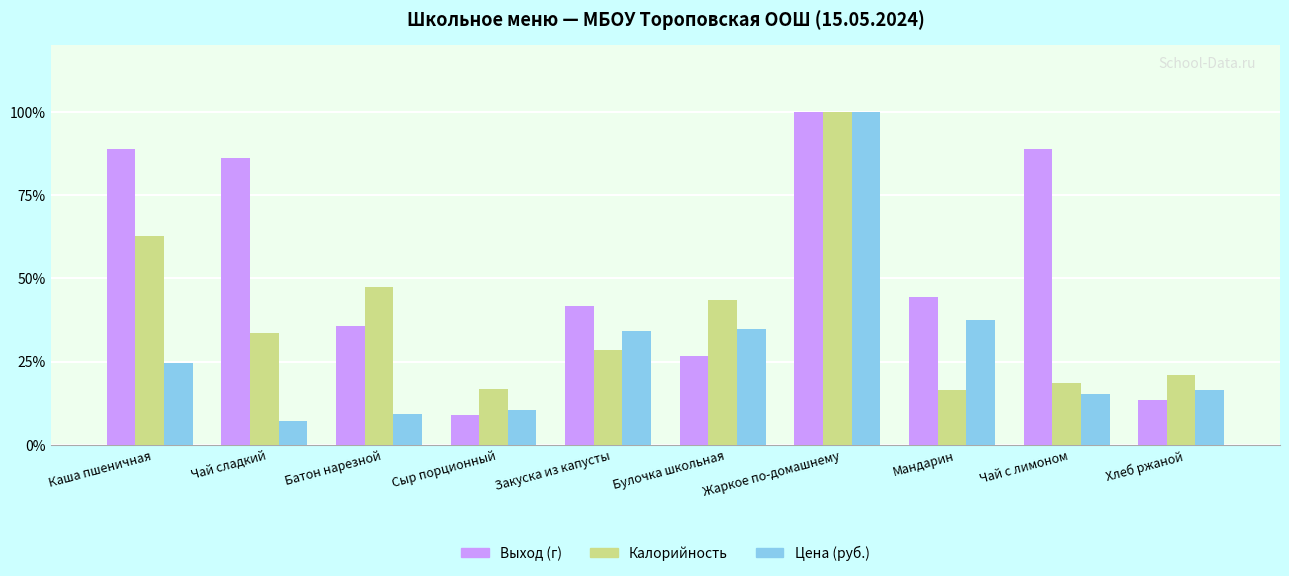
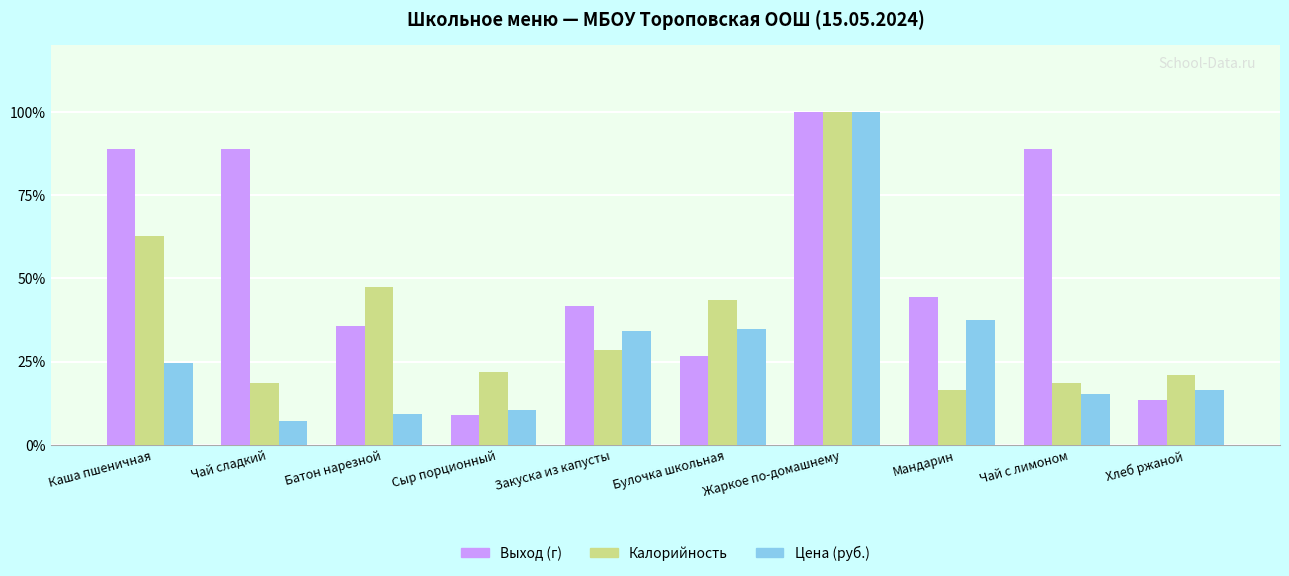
  {
    "Выход (г)": {
      "Каша пшеничная": "89%",
-     "Чай сладкий": "86%",
+     "Чай сладкий": "89%",
      "Батон нарезной": "36%",
      "Сыр порционный": "9%",
      "Закуска из капусты": "42%",
      "Булочка школьная": "27%",
      "Жаркое по-домашнему": "100%",
      "Мандарин": "44%",
      "Чай с лимоном": "89%",
      "Хлеб ржаной": "13%"
    },
    "Калорийность": {
      "Каша пшеничная": "63%",
-     "Чай сладкий": "34%",
+     "Чай сладкий": "19%",
      "Батон нарезной": "47%",
-     "Сыр порционный": "17%",
+     "Сыр порционный": "22%",
      "Закуска из капусты": "28%",
      "Булочка школьная": "44%",
      "Жаркое по-домашнему": "100%",
      "Мандарин": "17%",
      "Чай с лимоном": "19%",
      "Хлеб ржаной": "21%"
    },
    "Цена (руб.)": {
      "Каша пшеничная": "25%",
      "Чай сладкий": "7%",
      "Батон нарезной": "9%",
      "Сыр порционный": "11%",
      "Закуска из капусты": "34%",
      "Булочка школьная": "35%",
      "Жаркое по-домашнему": "100%",
      "Мандарин": "37%",
      "Чай с лимоном": "15%",
      "Хлеб ржаной": "16%"
    }
  }
